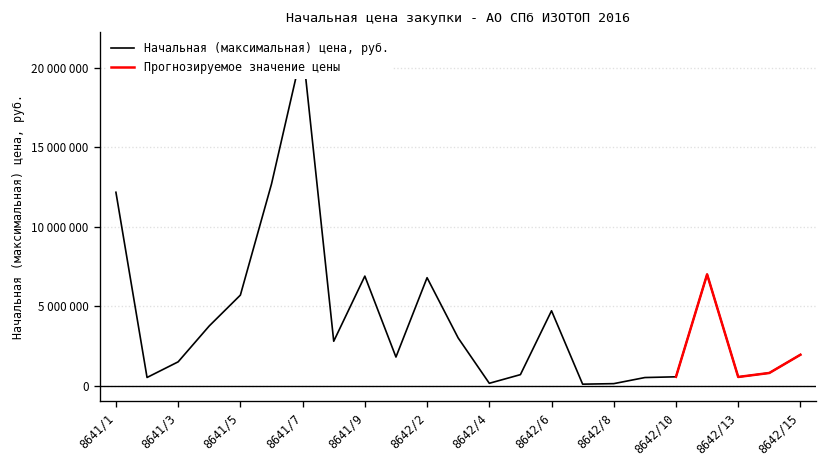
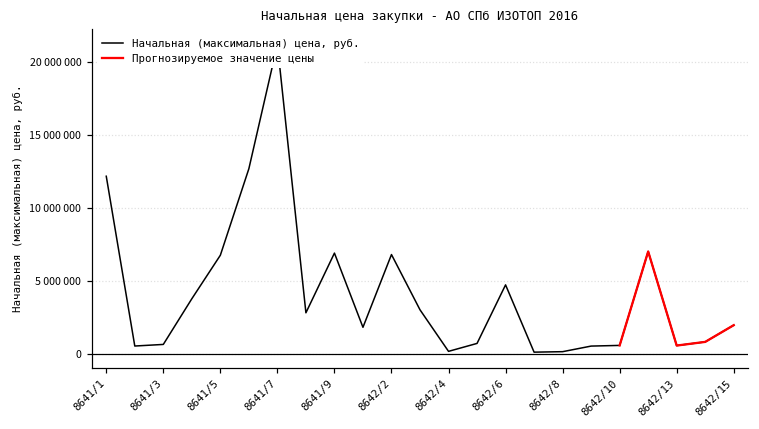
  {
    "Начальная (максимальная) цена, руб.": {
      "8641/1": 12200000,
-     "8641/3": 1500000,
-     "8641/5": 5700000,
+     "8641/3": 600000,
+     "8641/5": 6700000,
      "8641/9": 6900000,
      "8642/2": 6800000,
      "8642/4": 200000,
      "8642/6": 4700000,
      "8642/8": 100000
    }
  }
